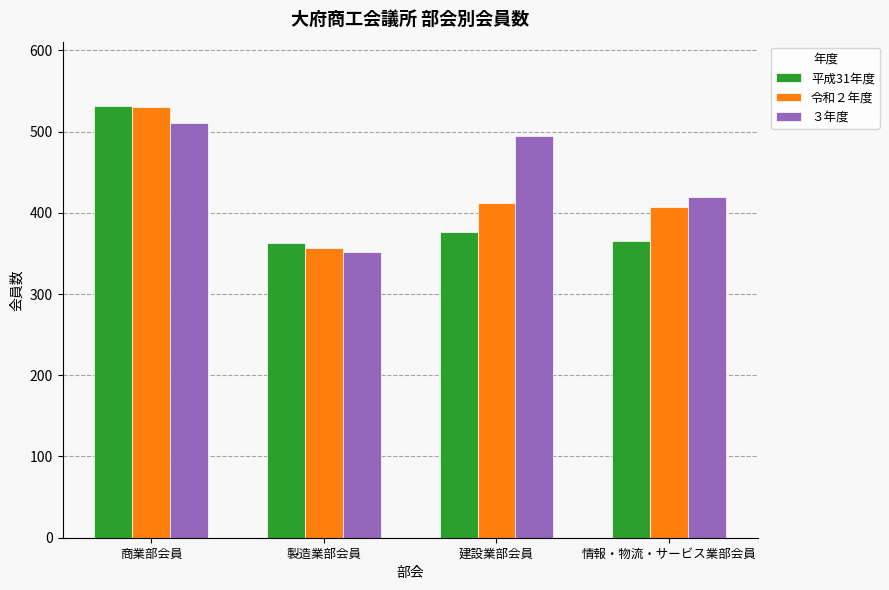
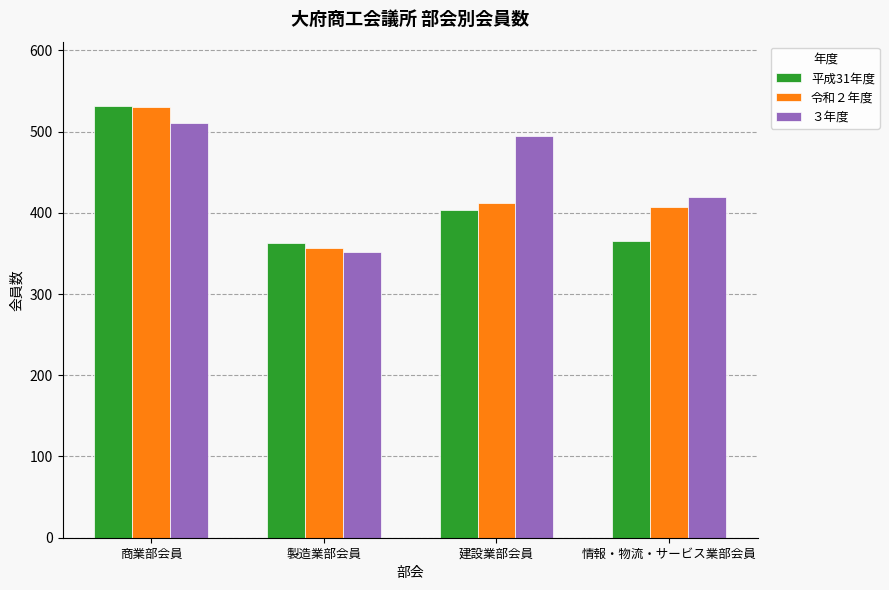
  {
    "平成31年度": {
      "商業部会員": 530,
      "製造業部会員": 360,
-     "建設業部会員": 380,
+     "建設業部会員": 400,
      "情報・物流・サービス業部会員": 370
    },
    "令和２年度": {
      "商業部会員": 530,
      "製造業部会員": 360,
      "建設業部会員": 410,
      "情報・物流・サービス業部会員": 410
    },
    "３年度": {
      "商業部会員": 510,
      "製造業部会員": 350,
      "建設業部会員": 490,
      "情報・物流・サービス業部会員": 420
    }
  }
